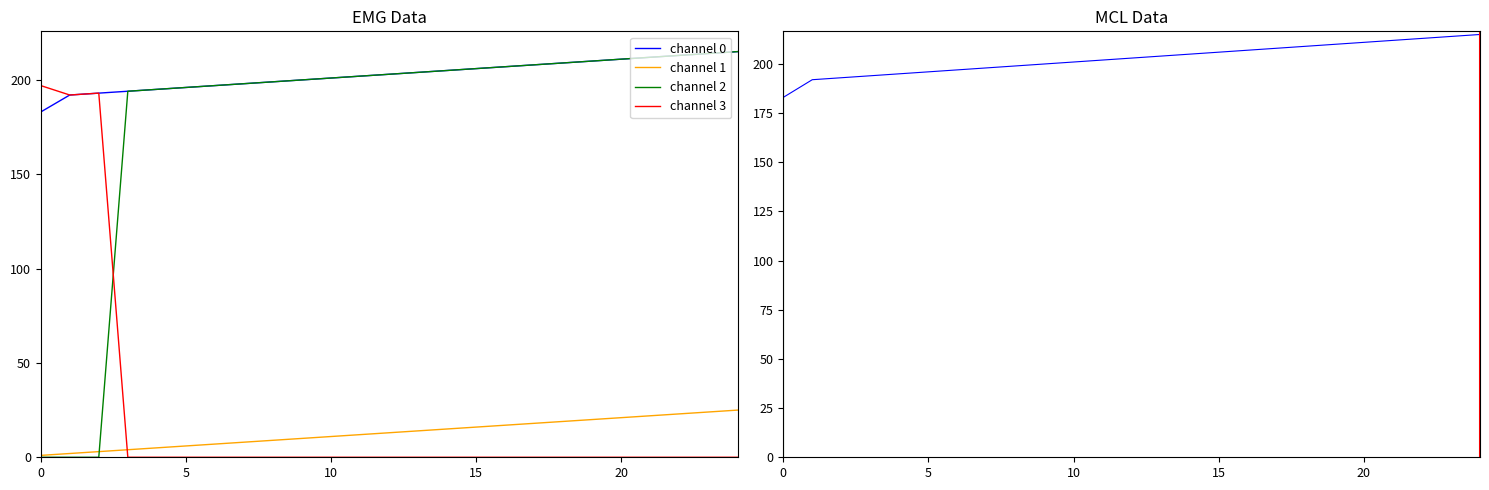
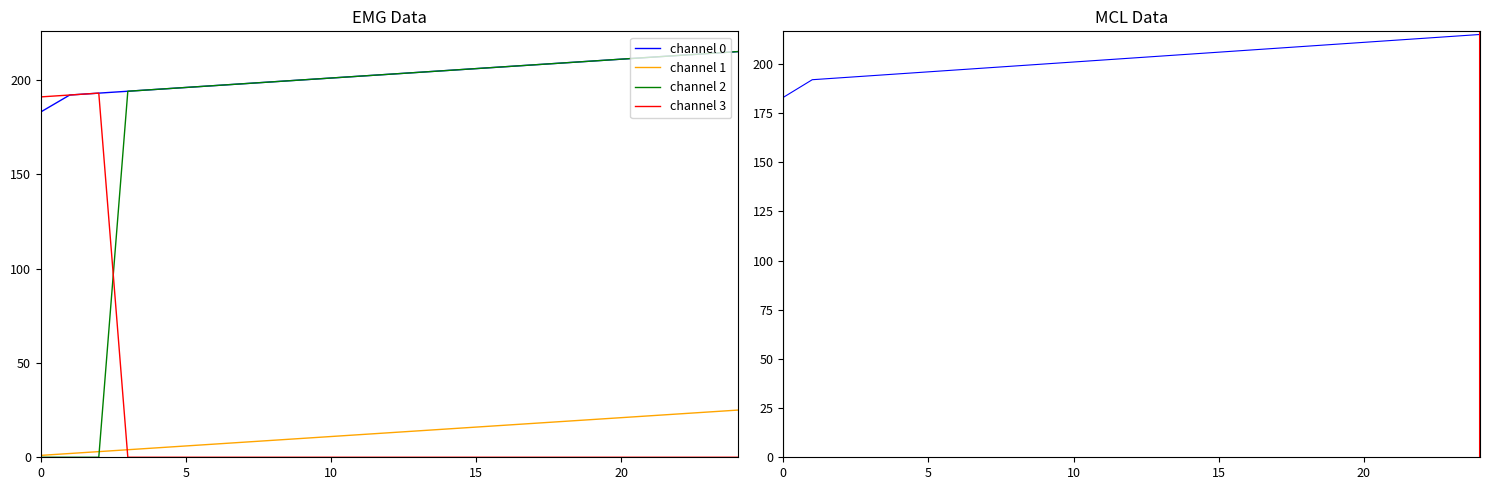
  {
    "EMG Data": {
      "channel 0": {
        "0": 183
      },
      "channel 3": {
-       "0": 197
+       "0": 191
      }
    },
    "MCL Data": {
      "0": 183
    }
  }
